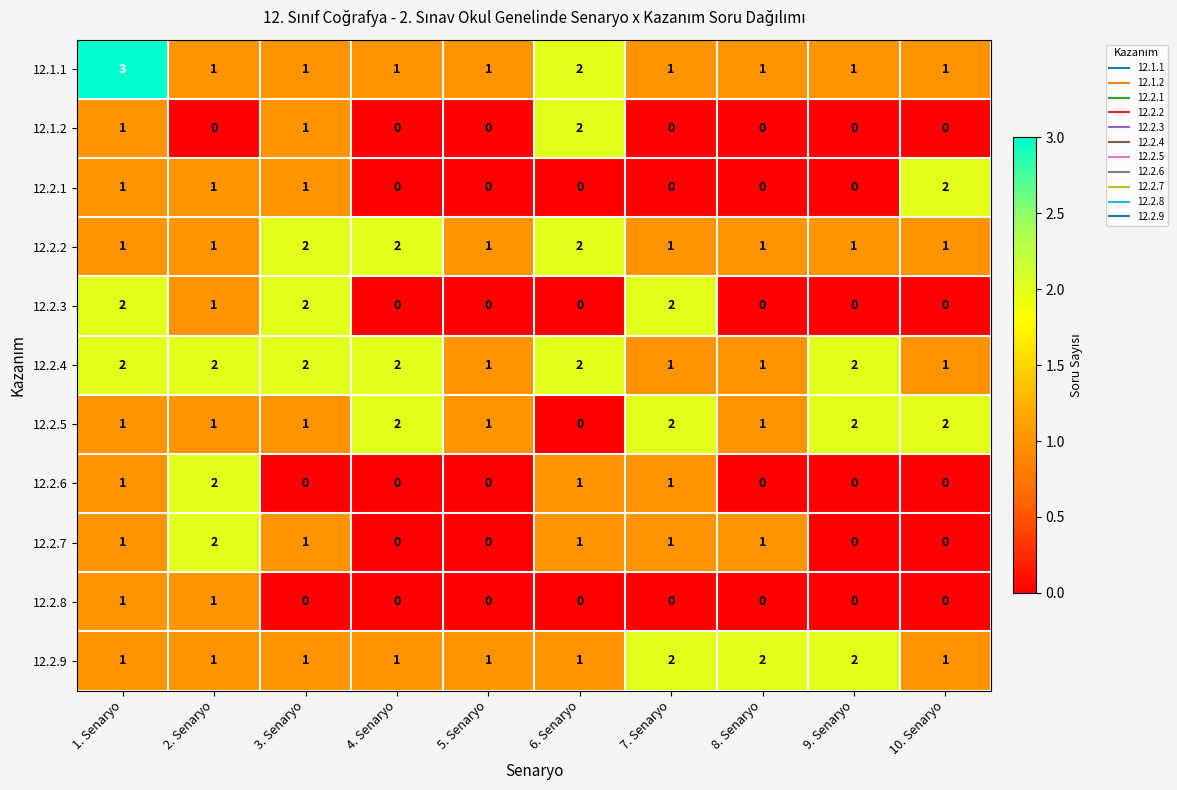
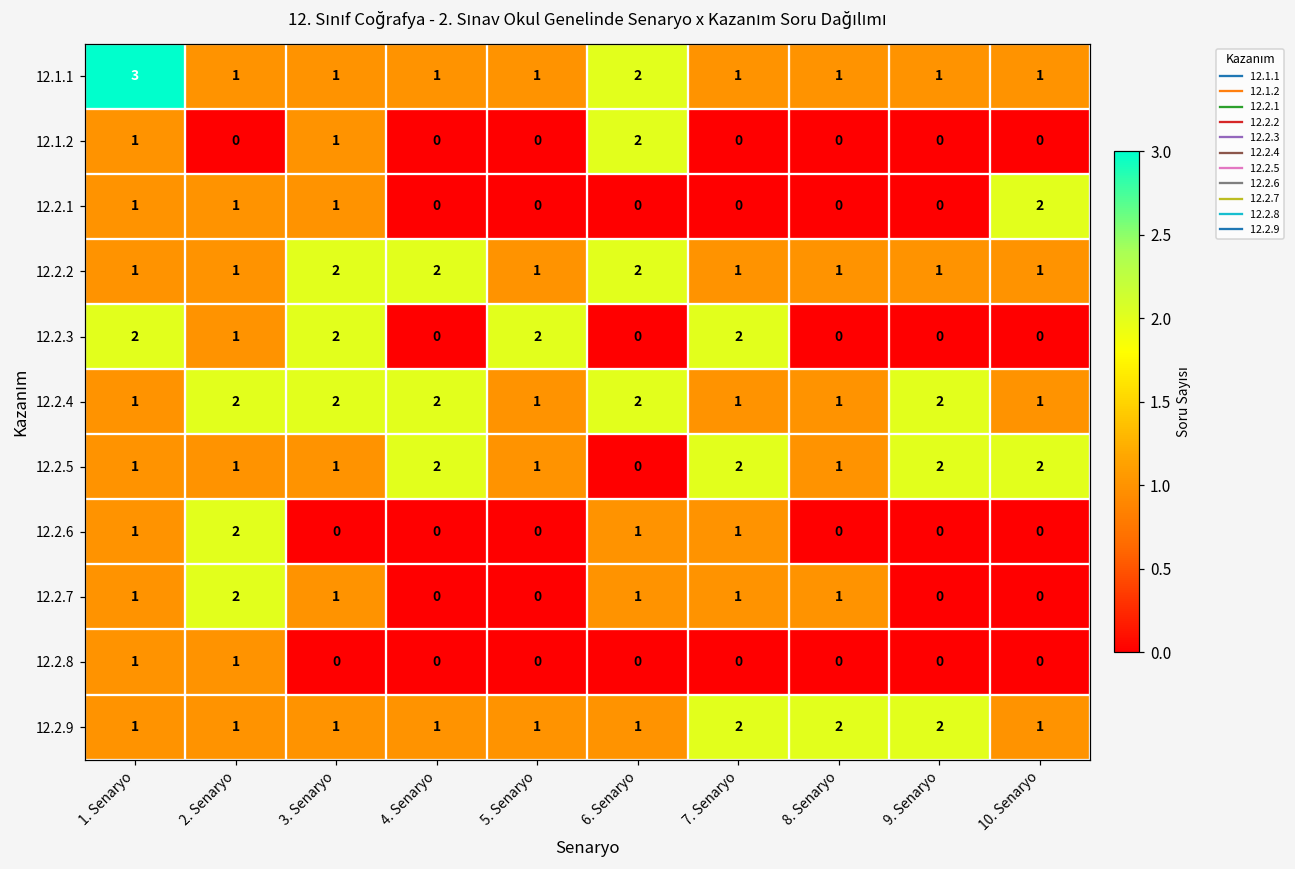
  {
    "12.1.1": {
      "1. Senaryo": 3,
      "2. Senaryo": 1,
      "3. Senaryo": 1,
      "4. Senaryo": 1,
      "5. Senaryo": 1,
      "6. Senaryo": 2,
      "7. Senaryo": 1,
      "8. Senaryo": 1,
      "9. Senaryo": 1,
      "10. Senaryo": 1
    },
    "12.1.2": {
      "1. Senaryo": 1,
      "2. Senaryo": 0,
      "3. Senaryo": 1,
      "4. Senaryo": 0,
      "5. Senaryo": 0,
      "6. Senaryo": 2,
      "7. Senaryo": 0,
      "8. Senaryo": 0,
      "9. Senaryo": 0,
      "10. Senaryo": 0
    },
    "12.2.1": {
      "1. Senaryo": 1,
      "2. Senaryo": 1,
      "3. Senaryo": 1,
      "4. Senaryo": 0,
      "5. Senaryo": 0,
      "6. Senaryo": 0,
      "7. Senaryo": 0,
      "8. Senaryo": 0,
      "9. Senaryo": 0,
      "10. Senaryo": 2
    },
    "12.2.2": {
      "1. Senaryo": 1,
      "2. Senaryo": 1,
      "3. Senaryo": 2,
      "4. Senaryo": 2,
      "5. Senaryo": 1,
      "6. Senaryo": 2,
      "7. Senaryo": 1,
      "8. Senaryo": 1,
      "9. Senaryo": 1,
      "10. Senaryo": 1
    },
    "12.2.3": {
      "1. Senaryo": 2,
      "2. Senaryo": 1,
      "3. Senaryo": 2,
      "4. Senaryo": 0,
-     "5. Senaryo": 0,
+     "5. Senaryo": 2,
      "6. Senaryo": 0,
      "7. Senaryo": 2,
      "8. Senaryo": 0,
      "9. Senaryo": 0,
      "10. Senaryo": 0
    },
    "12.2.4": {
-     "1. Senaryo": 2,
+     "1. Senaryo": 1,
      "2. Senaryo": 2,
      "3. Senaryo": 2,
      "4. Senaryo": 2,
      "5. Senaryo": 1,
      "6. Senaryo": 2,
      "7. Senaryo": 1,
      "8. Senaryo": 1,
      "9. Senaryo": 2,
      "10. Senaryo": 1
    },
    "12.2.5": {
      "1. Senaryo": 1,
      "2. Senaryo": 1,
      "3. Senaryo": 1,
      "4. Senaryo": 2,
      "5. Senaryo": 1,
      "6. Senaryo": 0,
      "7. Senaryo": 2,
      "8. Senaryo": 1,
      "9. Senaryo": 2,
      "10. Senaryo": 2
    },
    "12.2.6": {
      "1. Senaryo": 1,
      "2. Senaryo": 2,
      "3. Senaryo": 0,
      "4. Senaryo": 0,
      "5. Senaryo": 0,
      "6. Senaryo": 1,
      "7. Senaryo": 1,
      "8. Senaryo": 0,
      "9. Senaryo": 0,
      "10. Senaryo": 0
    },
    "12.2.7": {
      "1. Senaryo": 1,
      "2. Senaryo": 2,
      "3. Senaryo": 1,
      "4. Senaryo": 0,
      "5. Senaryo": 0,
      "6. Senaryo": 1,
      "7. Senaryo": 1,
      "8. Senaryo": 1,
      "9. Senaryo": 0,
      "10. Senaryo": 0
    },
    "12.2.8": {
      "1. Senaryo": 1,
      "2. Senaryo": 1,
      "3. Senaryo": 0,
      "4. Senaryo": 0,
      "5. Senaryo": 0,
      "6. Senaryo": 0,
      "7. Senaryo": 0,
      "8. Senaryo": 0,
      "9. Senaryo": 0,
      "10. Senaryo": 0
    },
    "12.2.9": {
      "1. Senaryo": 1,
      "2. Senaryo": 1,
      "3. Senaryo": 1,
      "4. Senaryo": 1,
      "5. Senaryo": 1,
      "6. Senaryo": 1,
      "7. Senaryo": 2,
      "8. Senaryo": 2,
      "9. Senaryo": 2,
      "10. Senaryo": 1
    }
  }
